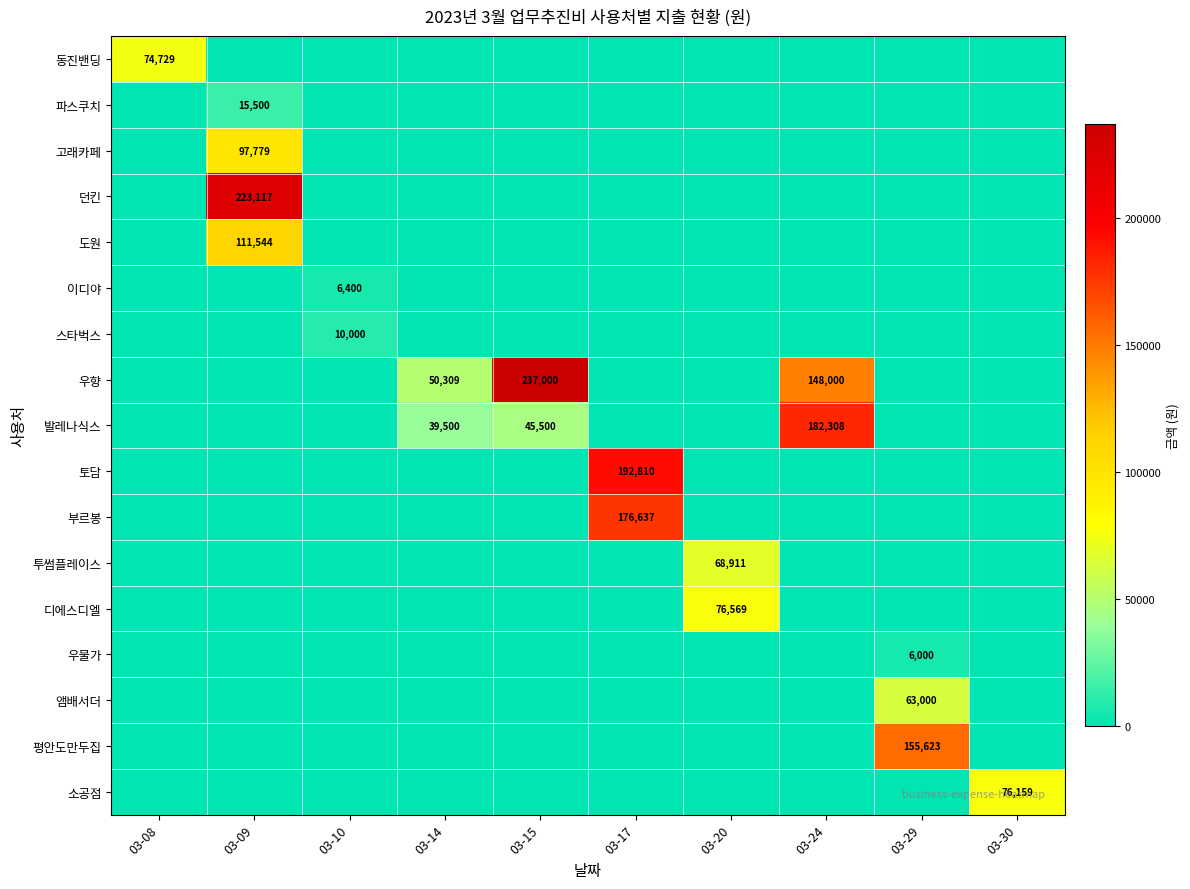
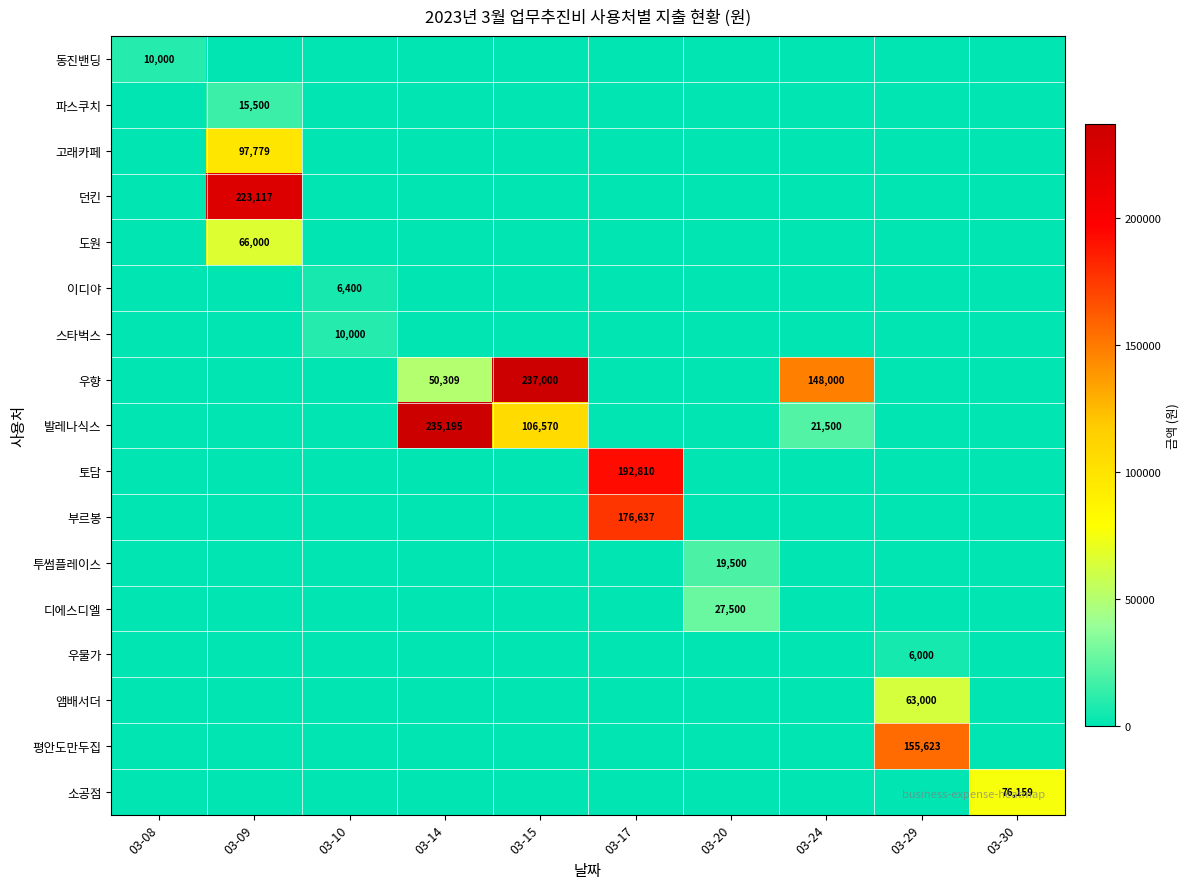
  {
    "동진밴딩": {
-     "03-08": "74,729"
+     "03-08": "10,000"
    },
    "파스쿠치": {
      "03-09": "15,500"
    },
    "고래카페": {
      "03-09": "97,779"
    },
    "던킨": {
      "03-09": "223,117"
    },
    "도원": {
-     "03-09": "111,544"
+     "03-09": "66,000"
    },
    "이디야": {
      "03-10": "6,400"
    },
    "스타벅스": {
      "03-10": "10,000"
    },
    "우향": {
      "03-14": "50,309",
      "03-15": "237,000",
      "03-24": "148,000"
    },
    "발레나식스": {
-     "03-14": "39,500",
-     "03-15": "45,500",
-     "03-24": "182,308"
+     "03-14": "235,195",
+     "03-15": "106,570",
+     "03-24": "21,500"
    },
    "토담": {
      "03-17": "192,810"
    },
    "부르봉": {
      "03-17": "176,637"
    },
    "투썸플레이스": {
-     "03-20": "68,911"
+     "03-20": "19,500"
    },
    "디에스디엘": {
-     "03-20": "76,569"
+     "03-20": "27,500"
    },
    "우물가": {
      "03-29": "6,000"
    },
    "앰배서더": {
      "03-29": "63,000"
    },
    "평안도만두집": {
      "03-29": "155,623"
    }
  }
